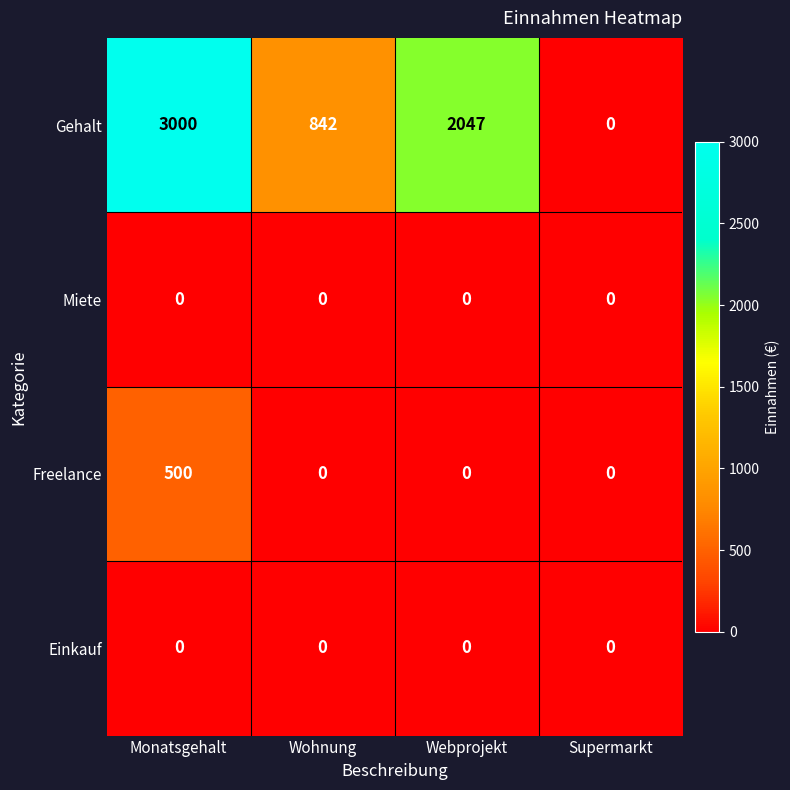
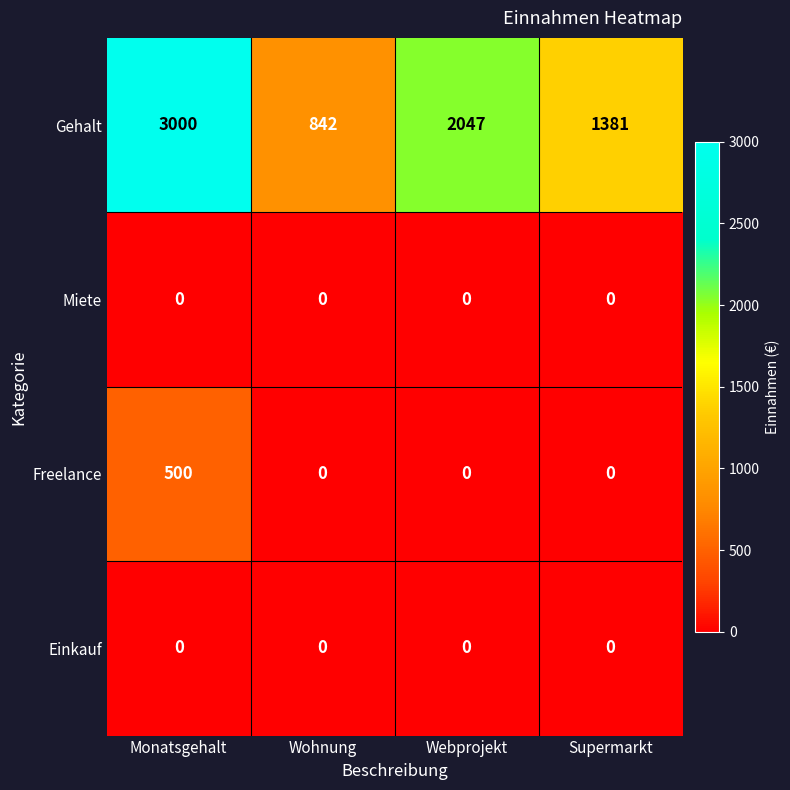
  {
    "Gehalt": {
      "Monatsgehalt": 3000,
      "Wohnung": 842,
      "Webprojekt": 2047,
-     "Supermarkt": 0
+     "Supermarkt": 1381
    },
    "Miete": {
      "Monatsgehalt": 0,
      "Wohnung": 0,
      "Webprojekt": 0,
      "Supermarkt": 0
    },
    "Freelance": {
      "Monatsgehalt": 500,
      "Wohnung": 0,
      "Webprojekt": 0,
      "Supermarkt": 0
    },
    "Einkauf": {
      "Monatsgehalt": 0,
      "Wohnung": 0,
      "Webprojekt": 0,
      "Supermarkt": 0
    }
  }
